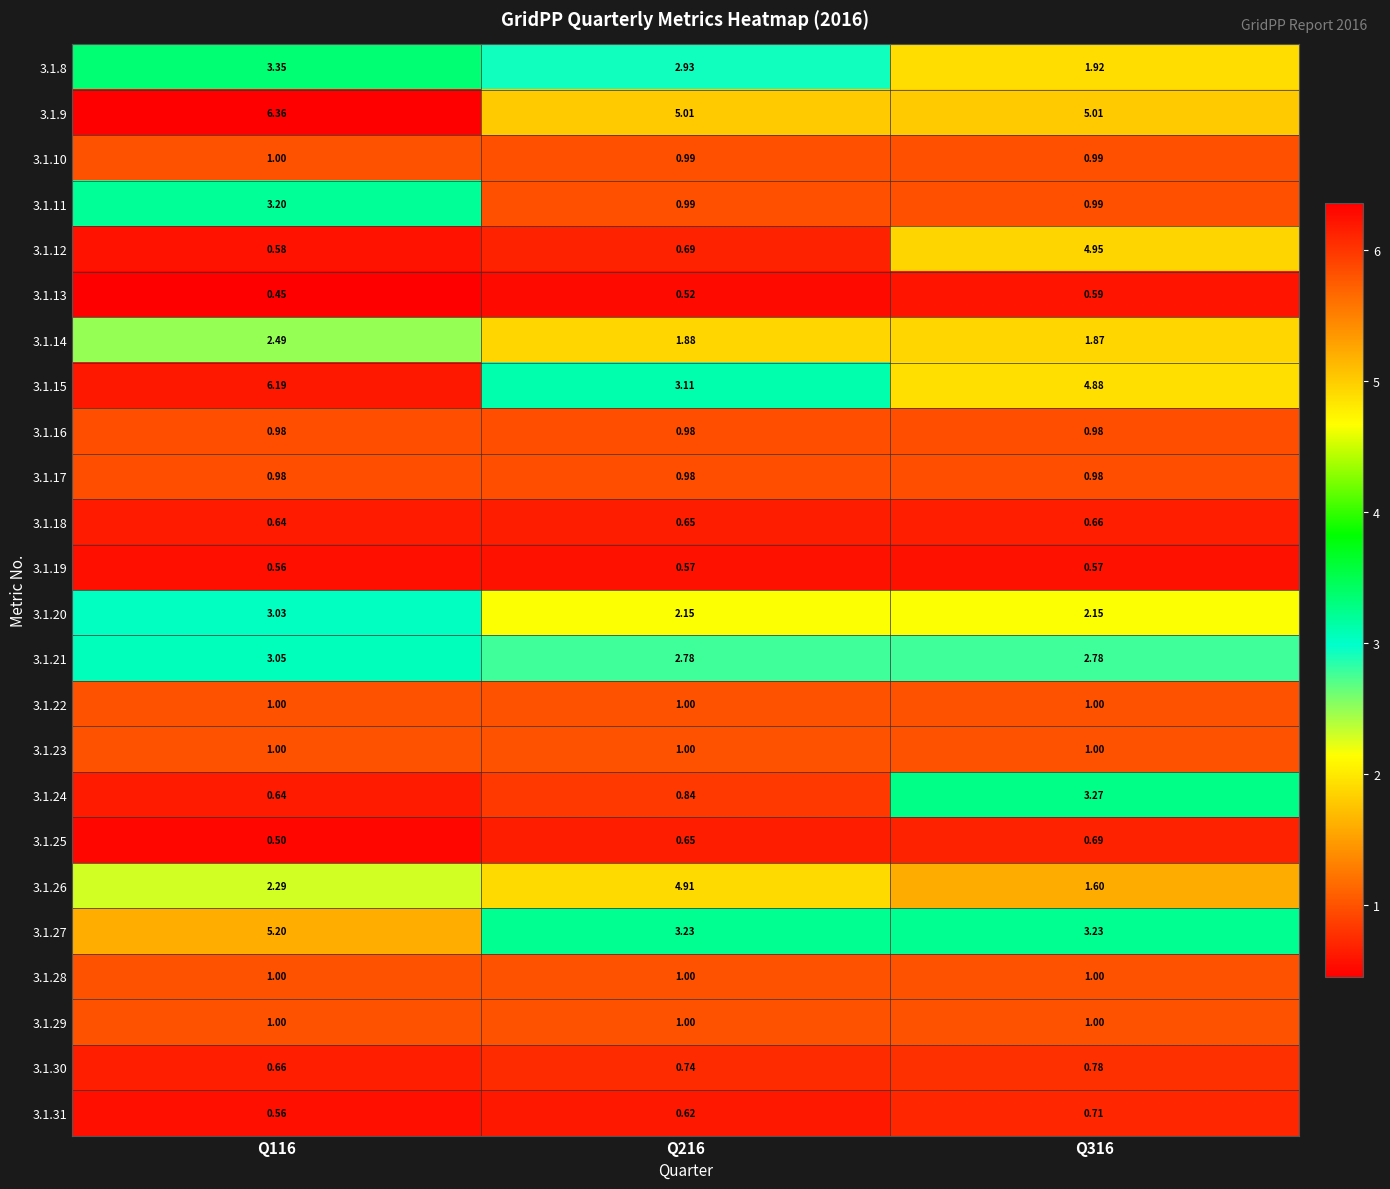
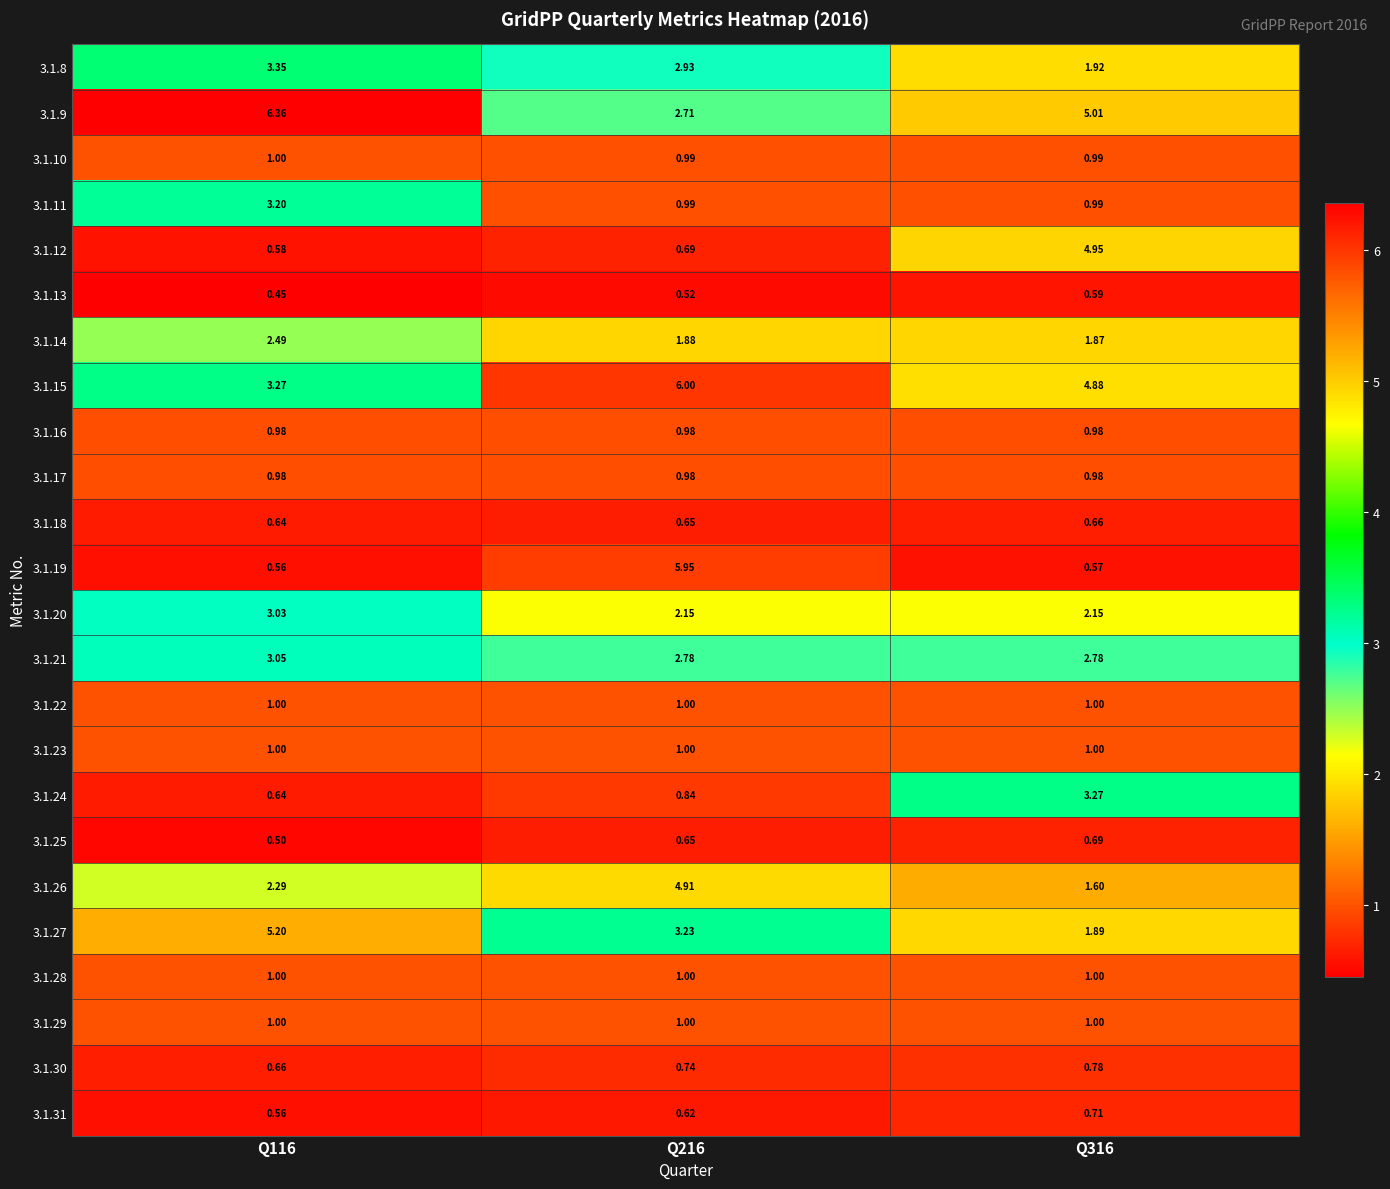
  {
    "3.1.8": {
      "Q116": 3.35,
      "Q216": 2.93,
      "Q316": 1.92
    },
    "3.1.9": {
      "Q116": 6.36,
-     "Q216": 5.01,
+     "Q216": 2.71,
      "Q316": 5.01
    },
    "3.1.10": {
      "Q116": 1.00,
      "Q216": 0.99,
      "Q316": 0.99
    },
    "3.1.11": {
      "Q116": 3.20,
      "Q216": 0.99,
      "Q316": 0.99
    },
    "3.1.12": {
      "Q116": 0.58,
      "Q216": 0.69,
      "Q316": 4.95
    },
    "3.1.13": {
      "Q116": 0.45,
      "Q216": 0.52,
      "Q316": 0.59
    },
    "3.1.14": {
      "Q116": 2.49,
      "Q216": 1.88,
      "Q316": 1.87
    },
    "3.1.15": {
-     "Q116": 6.19,
-     "Q216": 3.11,
+     "Q116": 3.27,
+     "Q216": 6.00,
      "Q316": 4.88
    },
    "3.1.16": {
      "Q116": 0.98,
      "Q216": 0.98,
      "Q316": 0.98
    },
    "3.1.17": {
      "Q116": 0.98,
      "Q216": 0.98,
      "Q316": 0.98
    },
    "3.1.18": {
      "Q116": 0.64,
      "Q216": 0.65,
      "Q316": 0.66
    },
    "3.1.19": {
      "Q116": 0.56,
-     "Q216": 0.57,
+     "Q216": 5.95,
      "Q316": 0.57
    },
    "3.1.20": {
      "Q116": 3.03,
      "Q216": 2.15,
      "Q316": 2.15
    },
    "3.1.21": {
      "Q116": 3.05,
      "Q216": 2.78,
      "Q316": 2.78
    },
    "3.1.22": {
      "Q116": 1.00,
      "Q216": 1.00,
      "Q316": 1.00
    },
    "3.1.23": {
      "Q116": 1.00,
      "Q216": 1.00,
      "Q316": 1.00
    },
    "3.1.24": {
      "Q116": 0.64,
      "Q216": 0.84,
      "Q316": 3.27
    },
    "3.1.25": {
      "Q116": 0.50,
      "Q216": 0.65,
      "Q316": 0.69
    },
    "3.1.26": {
      "Q116": 2.29,
      "Q216": 4.91,
      "Q316": 1.60
    },
    "3.1.27": {
      "Q116": 5.20,
      "Q216": 3.23,
-     "Q316": 3.23
+     "Q316": 1.89
    },
    "3.1.28": {
      "Q116": 1.00,
      "Q216": 1.00,
      "Q316": 1.00
    },
    "3.1.29": {
      "Q116": 1.00,
      "Q216": 1.00,
      "Q316": 1.00
    },
    "3.1.30": {
      "Q116": 0.66,
      "Q216": 0.74,
      "Q316": 0.78
    },
    "3.1.31": {
      "Q116": 0.56,
      "Q216": 0.62,
      "Q316": 0.71
    }
  }
